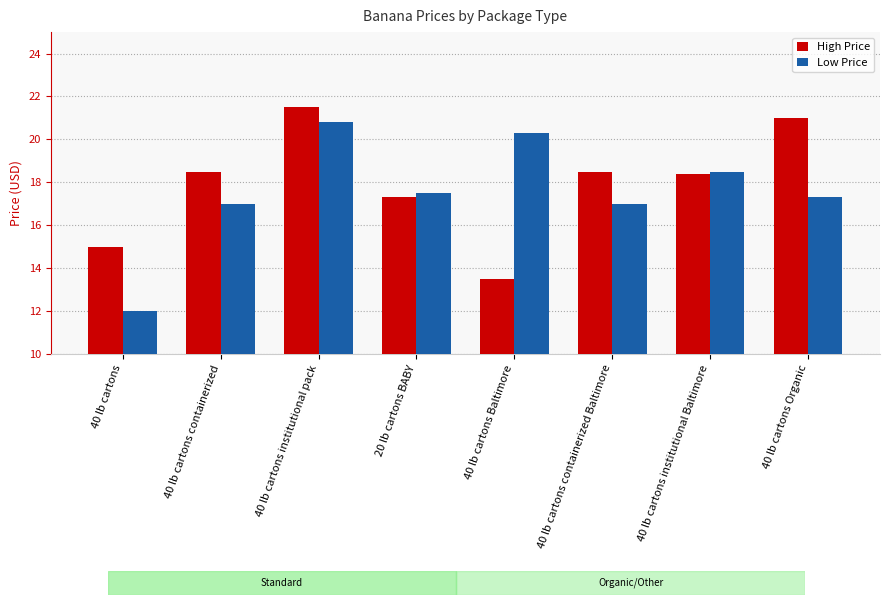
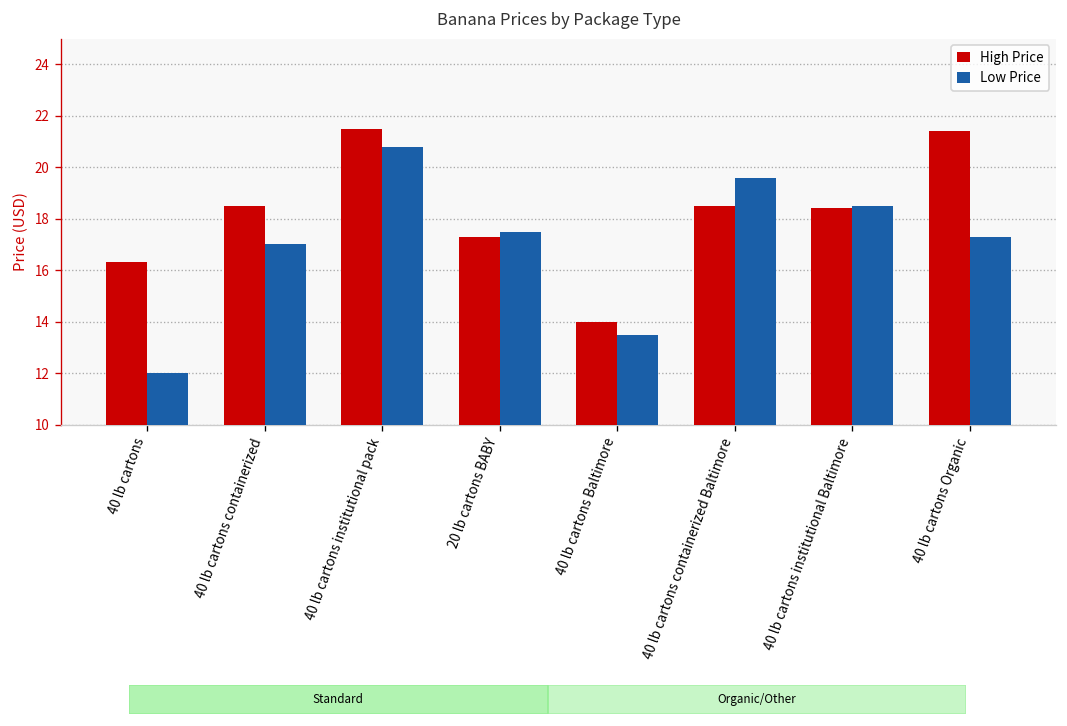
  {
    "High Price": {
-     "40 lb cartons": 15.0,
+     "40 lb cartons": 16.3,
      "40 lb cartons containerized": 18.5,
      "40 lb cartons institutional pack": 21.5,
      "20 lb cartons BABY": 17.3,
-     "40 lb cartons Baltimore": 13.5,
+     "40 lb cartons Baltimore": 14.0,
      "40 lb cartons containerized Baltimore": 18.5,
      "40 lb cartons institutional Baltimore": 18.4,
-     "40 lb cartons Organic": 21.0
+     "40 lb cartons Organic": 21.4
    },
    "Low Price": {
      "40 lb cartons": 12.0,
      "40 lb cartons containerized": 17.0,
      "40 lb cartons institutional pack": 20.8,
      "20 lb cartons BABY": 17.5,
-     "40 lb cartons Baltimore": 20.3,
-     "40 lb cartons containerized Baltimore": 17.0,
+     "40 lb cartons Baltimore": 13.5,
+     "40 lb cartons containerized Baltimore": 19.6,
      "40 lb cartons institutional Baltimore": 18.5,
      "40 lb cartons Organic": 17.3
    }
  }
